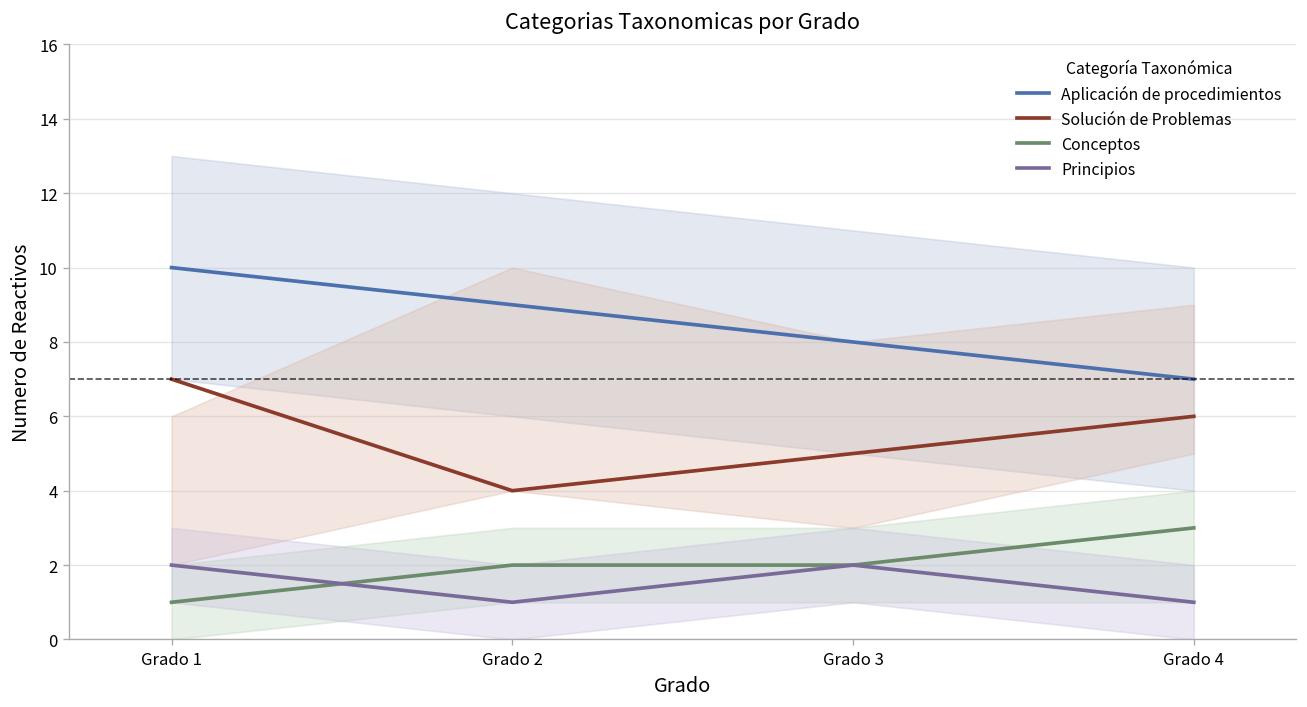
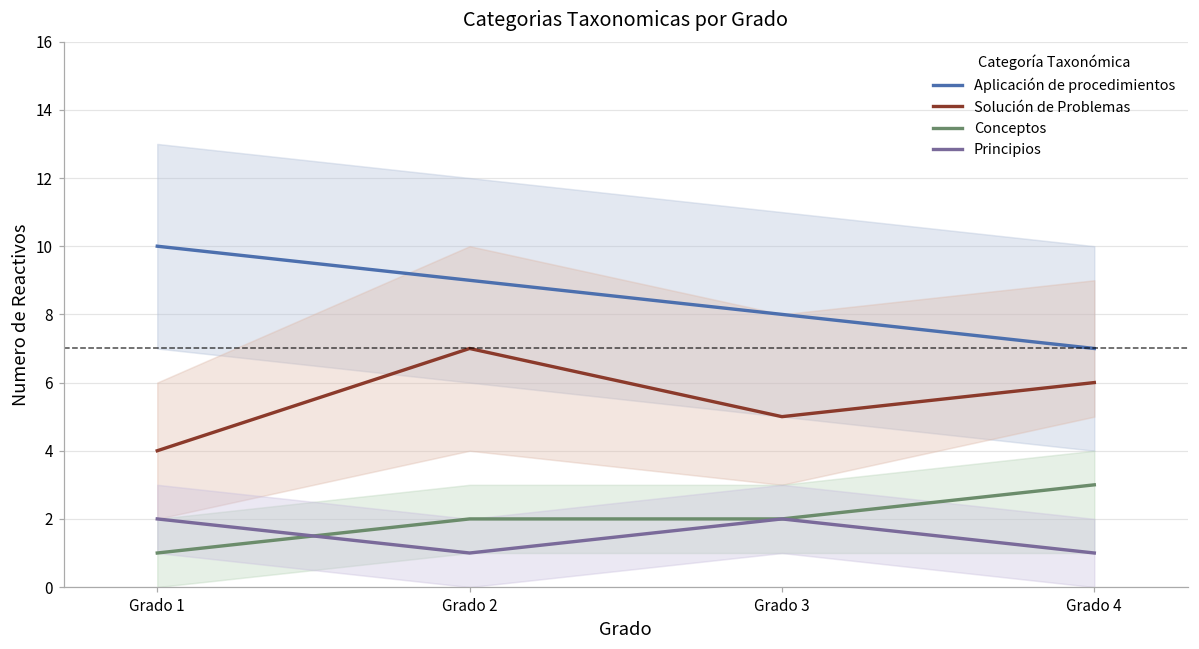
  {
    "Solución de Problemas": {
-     "Grado 1": 7,
-     "Grado 2": 4,
+     "Grado 1": 4,
+     "Grado 2": 7,
      "Grado 3": 5,
      "Grado 4": 6
    }
  }
